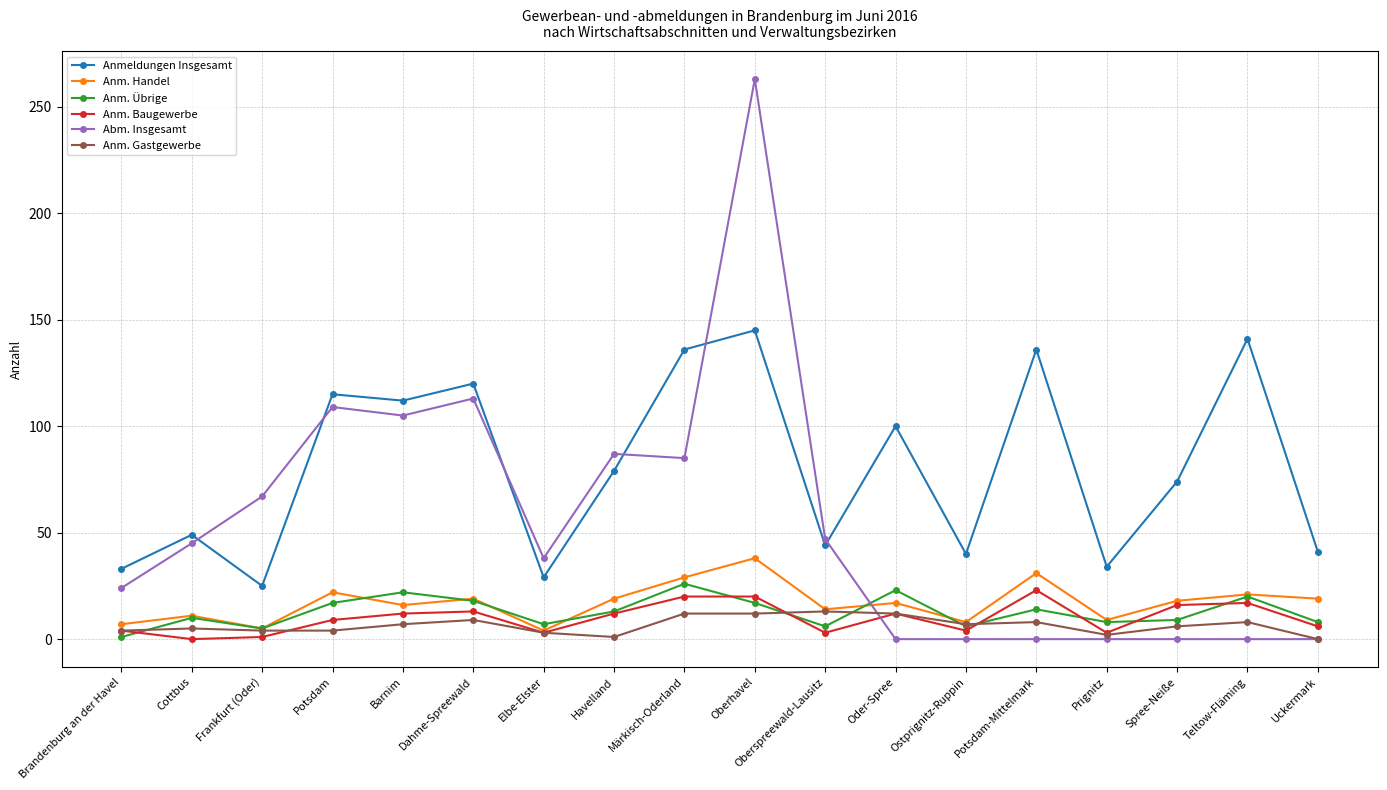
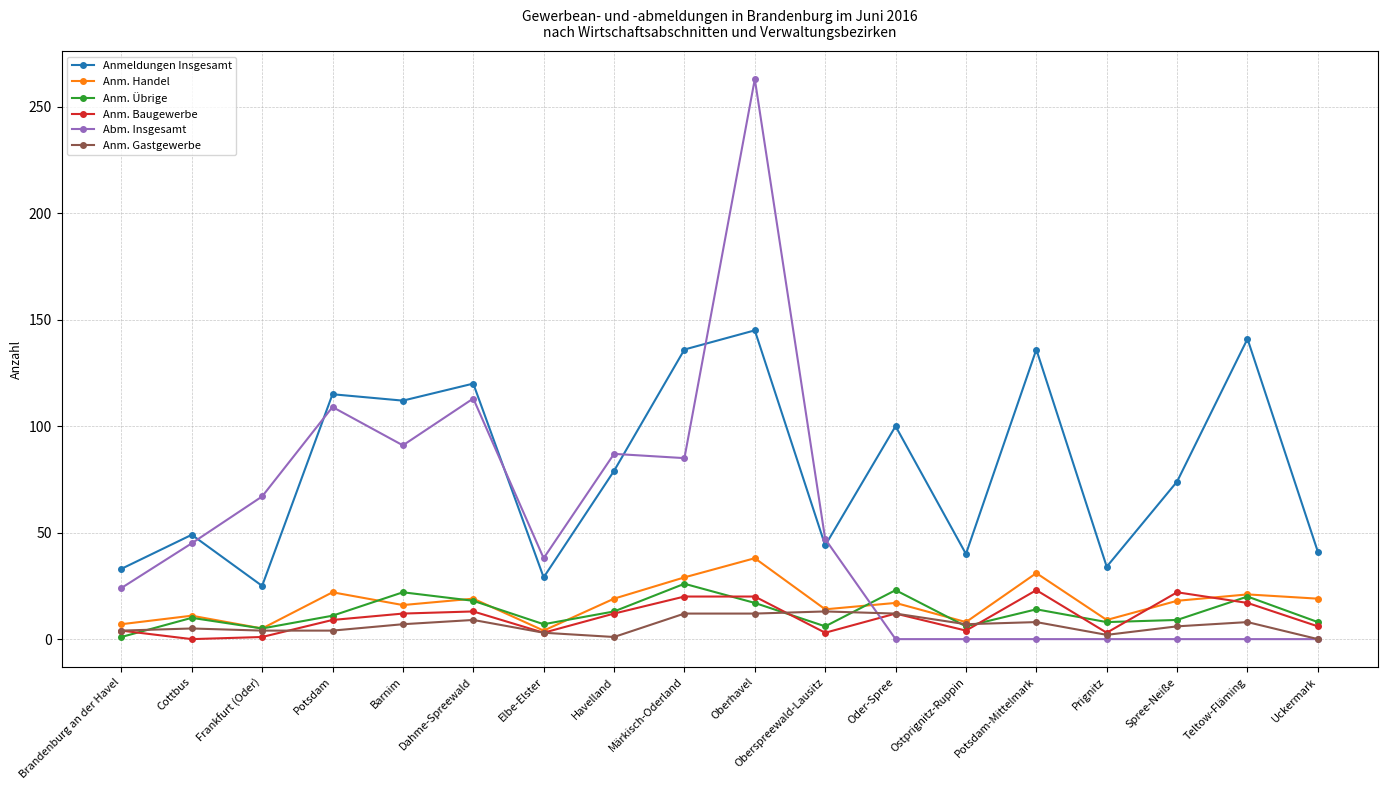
  {
    "Anmeldungen Insgesamt": {
      "Brandenburg an der Havel": 33,
      "Cottbus": 49,
      "Frankfurt (Oder)": 25,
      "Potsdam": 115,
      "Barnim": 112,
      "Dahme-Spreewald": 120,
      "Elbe-Elster": 29,
      "Havelland": 79,
      "Märkisch-Oderland": 136,
      "Oberhavel": 145,
      "Oberspreewald-Lausitz": 44,
      "Oder-Spree": 100,
      "Ostprignitz-Ruppin": 40,
      "Potsdam-Mittelmark": 136,
      "Prignitz": 34,
      "Spree-Neiße": 74,
      "Teltow-Fläming": 141,
      "Uckermark": 41
    },
    "Anm. Handel": {
      "Brandenburg an der Havel": 7,
      "Potsdam": 22,
      "Barnim": 16,
      "Havelland": 19,
      "Märkisch-Oderland": 29,
      "Oberhavel": 38,
      "Oder-Spree": 17,
      "Potsdam-Mittelmark": 31,
      "Spree-Neiße": 18,
      "Uckermark": 19
    },
    "Anm. Übrige": {
      "Brandenburg an der Havel": 1,
-     "Potsdam": 17,
+     "Potsdam": 11,
      "Barnim": 22,
      "Elbe-Elster": 7,
      "Märkisch-Oderland": 26,
      "Oberhavel": 17,
      "Oberspreewald-Lausitz": 6,
      "Oder-Spree": 23,
      "Potsdam-Mittelmark": 14,
      "Spree-Neiße": 9,
      "Uckermark": 8
    },
    "Anm. Baugewerbe": {
      "Cottbus": 0,
      "Frankfurt (Oder)": 1,
      "Potsdam": 9,
      "Barnim": 12,
      "Dahme-Spreewald": 13,
      "Märkisch-Oderland": 20,
      "Oberhavel": 20,
      "Oberspreewald-Lausitz": 3,
      "Ostprignitz-Ruppin": 4,
      "Potsdam-Mittelmark": 23,
-     "Spree-Neiße": 16,
+     "Spree-Neiße": 22,
      "Teltow-Fläming": 17,
      "Uckermark": 6
    },
    "Abm. Insgesamt": {
      "Brandenburg an der Havel": 24,
      "Cottbus": 45,
      "Frankfurt (Oder)": 67,
      "Potsdam": 109,
-     "Barnim": 105,
+     "Barnim": 91,
      "Dahme-Spreewald": 113,
      "Elbe-Elster": 38,
      "Havelland": 87,
      "Märkisch-Oderland": 85,
      "Oberhavel": 263,
      "Oberspreewald-Lausitz": 47,
      "Oder-Spree": 0,
      "Ostprignitz-Ruppin": 0,
      "Potsdam-Mittelmark": 0,
      "Prignitz": 0,
      "Spree-Neiße": 0,
      "Teltow-Fläming": 0
    },
    "Anm. Gastgewerbe": {
      "Cottbus": 5,
      "Potsdam": 4,
      "Barnim": 7,
      "Dahme-Spreewald": 9,
      "Havelland": 1,
      "Märkisch-Oderland": 12,
      "Oberhavel": 12,
      "Potsdam-Mittelmark": 8,
      "Spree-Neiße": 6,
      "Teltow-Fläming": 8
    }
  }
